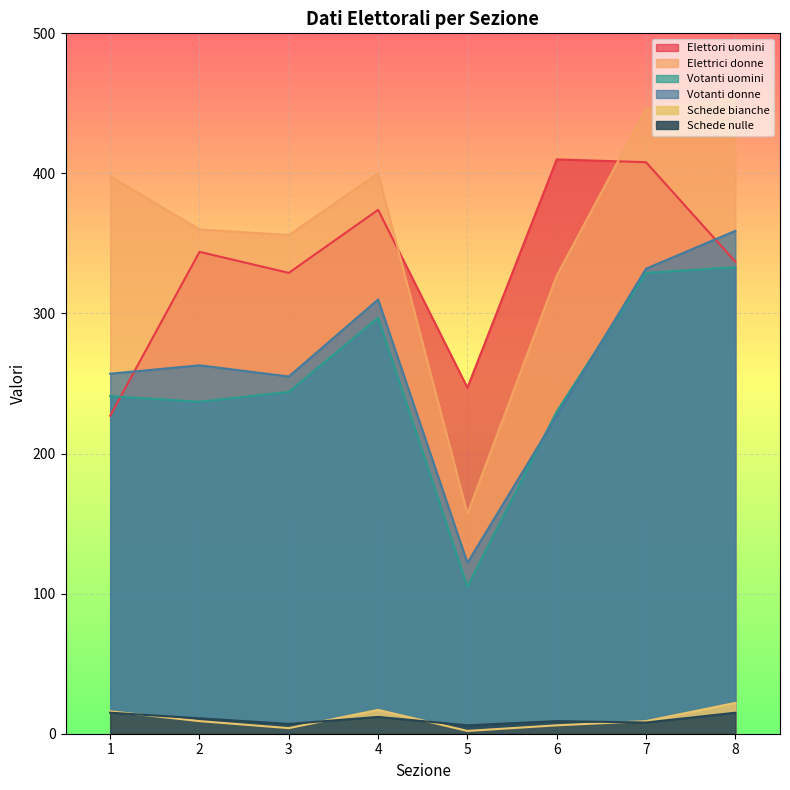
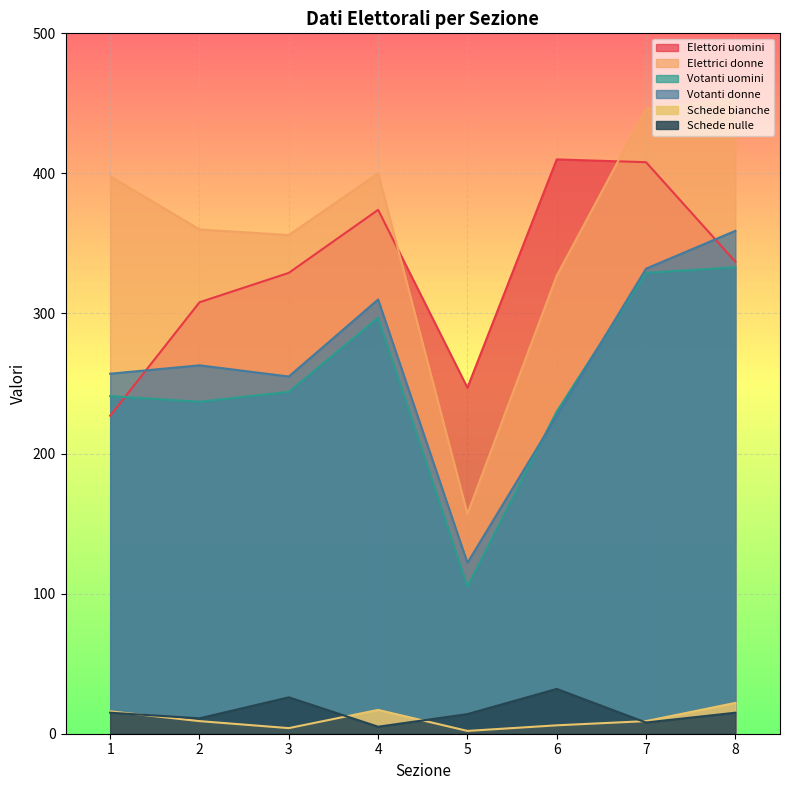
  {
    "Elettori uomini": {
      "1": 227,
-     "2": 344,
+     "2": 308,
      "3": 329,
      "4": 374,
      "5": 247,
      "6": 410,
      "7": 408,
      "8": 337
    },
    "Schede nulle": {
      "2": 11,
-     "3": 7,
-     "4": 12,
-     "5": 6,
-     "6": 9,
+     "3": 26,
+     "4": 5,
+     "5": 14,
+     "6": 32,
      "8": 15
    }
  }
